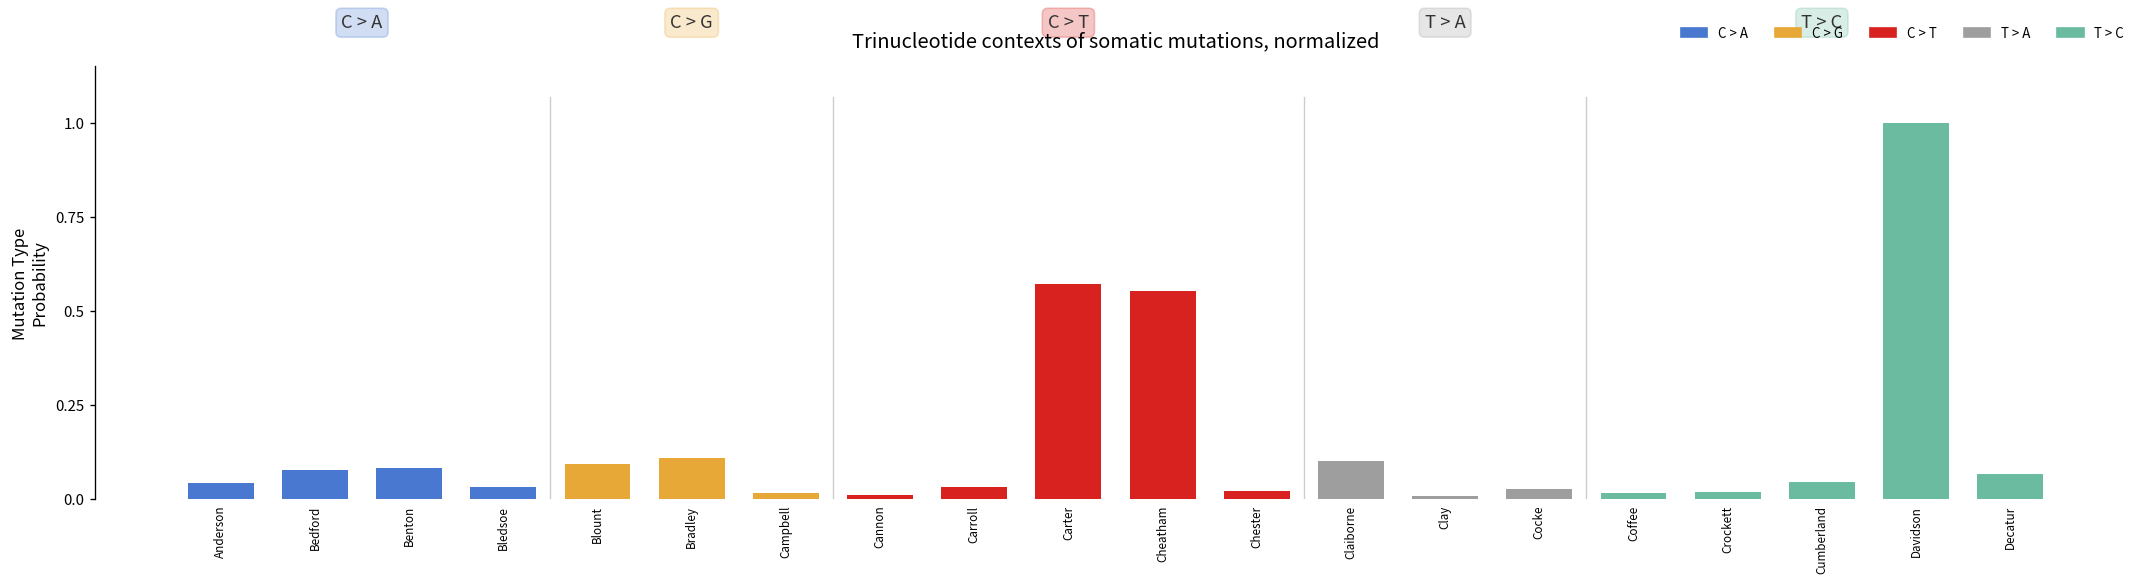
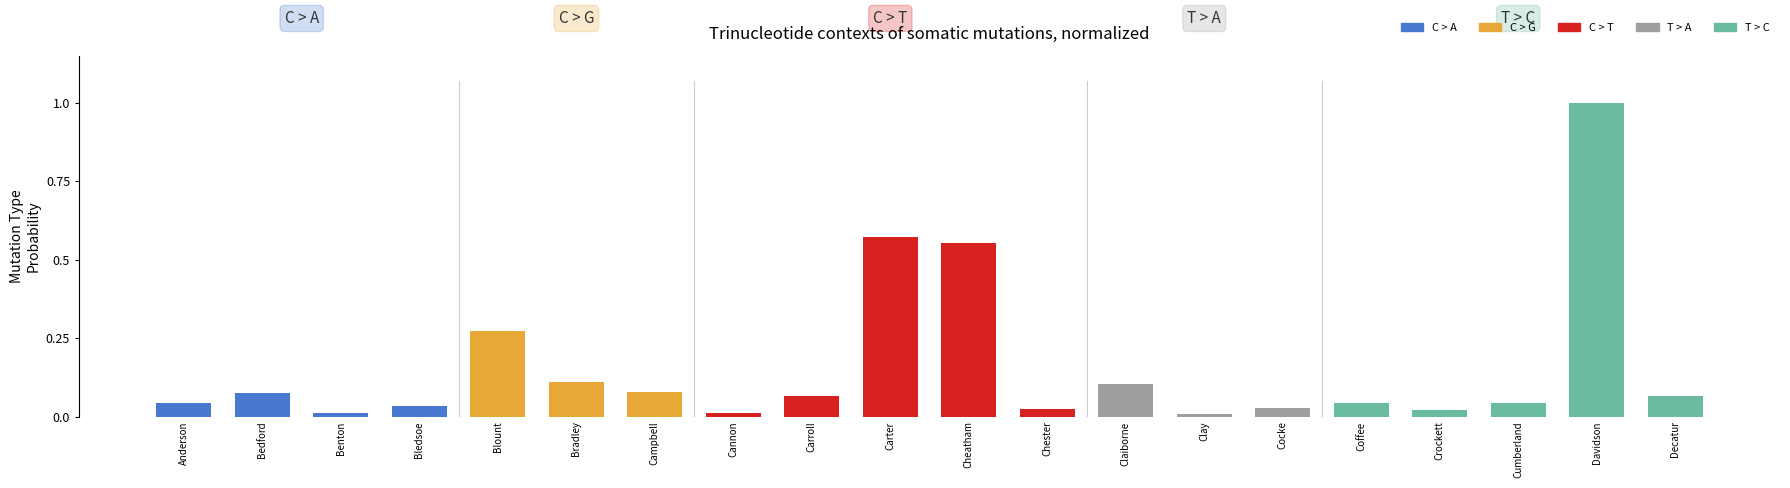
  {
    "Anderson": 0.04,
    "Bedford": 0.08,
-   "Benton": 0.08,
+   "Benton": 0.01,
    "Bledsoe": 0.03,
-   "Blount": 0.09,
+   "Blount": 0.27,
    "Bradley": 0.11,
-   "Campbell": 0.02,
+   "Campbell": 0.08,
    "Cannon": 0.01,
-   "Carroll": 0.03,
+   "Carroll": 0.07,
    "Carter": 0.57,
    "Cheatham": 0.55,
    "Chester": 0.02,
    "Claiborne": 0.10,
    "Clay": 0.01,
    "Cocke": 0.03,
-   "Coffee": 0.02,
+   "Coffee": 0.04,
    "Crockett": 0.02,
    "Cumberland": 0.04,
    "Davidson": 1.00,
    "Decatur": 0.07
  }
